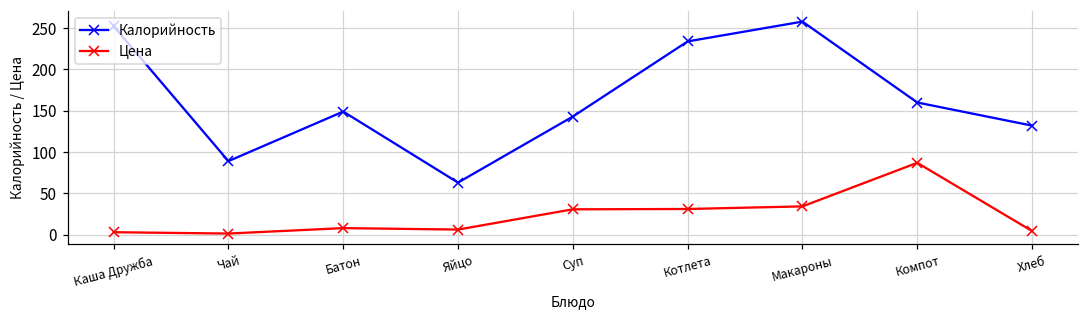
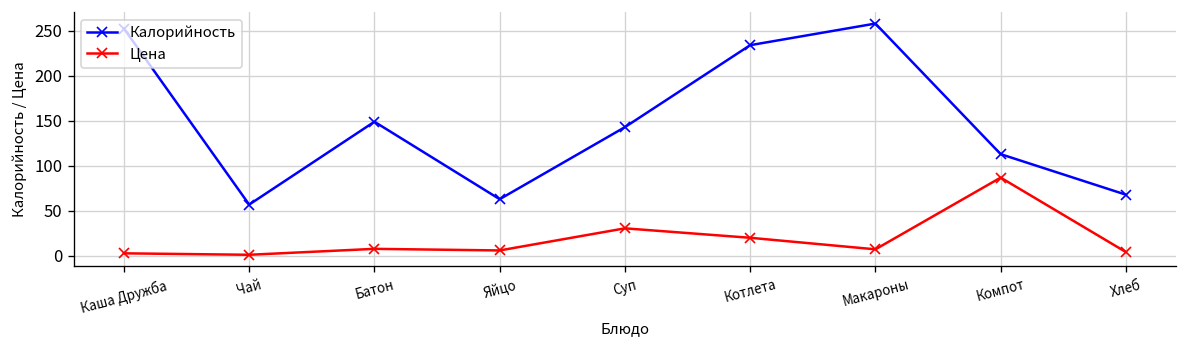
  {
    "Калорийность": {
-     "Чай": 90,
+     "Чай": 60,
      "Батон": 150,
      "Яйцо": 60,
      "Суп": 140,
      "Котлета": 230,
      "Макароны": 260,
-     "Компот": 160,
-     "Хлеб": 130
+     "Компот": 110,
+     "Хлеб": 70
    },
    "Цена": {
      "Каша Дружба": 0,
      "Чай": 0,
      "Батон": 10,
      "Яйцо": 10,
      "Суп": 30,
-     "Котлета": 30,
-     "Макароны": 30,
+     "Котлета": 20,
+     "Макароны": 10,
      "Компот": 90,
      "Хлеб": 0
    }
  }
